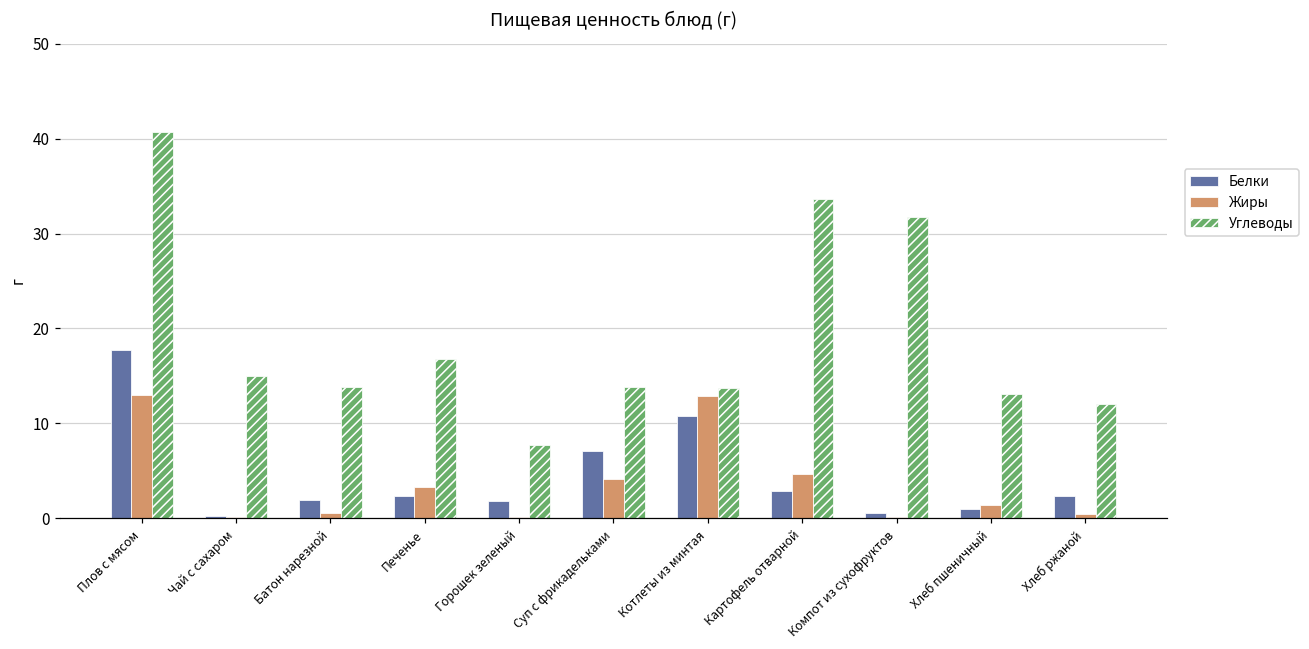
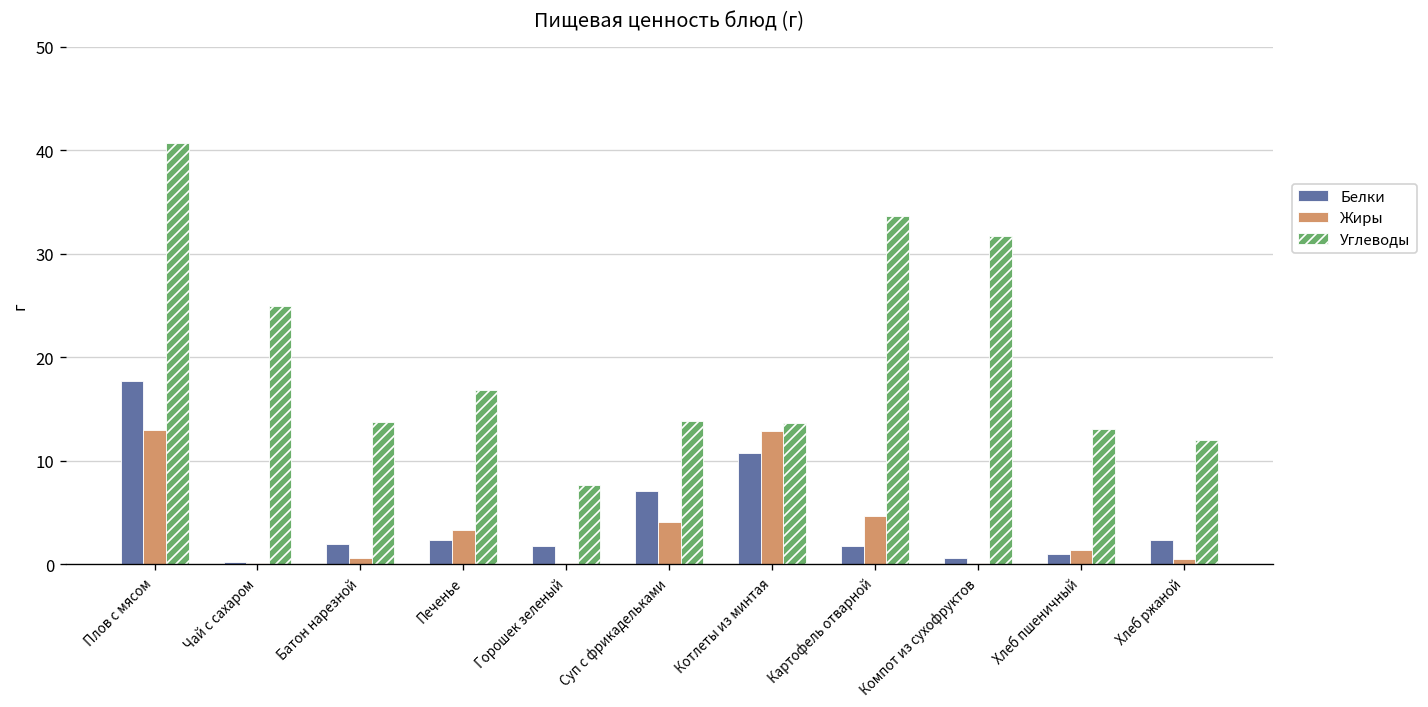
  {
    "Белки": {
      "Плов с мясом": 18,
      "Батон нарезной": 2,
      "Печенье": 2,
      "Горошек зеленый": 2,
      "Суп с фрикадельками": 7,
      "Котлеты из минтая": 11,
-     "Картофель отварной": 3,
+     "Картофель отварной": 2,
      "Компот из сухофруктов": 1,
      "Хлеб пшеничный": 1,
      "Хлеб ржаной": 2
    },
    "Жиры": {
      "Плов с мясом": 13,
      "Батон нарезной": 1,
      "Печенье": 3,
      "Суп с фрикадельками": 4,
      "Котлеты из минтая": 13,
      "Картофель отварной": 5,
      "Хлеб пшеничный": 1,
      "Хлеб ржаной": 1
    },
    "Углеводы": {
      "Плов с мясом": 41,
-     "Чай с сахаром": 15,
+     "Чай с сахаром": 25,
      "Батон нарезной": 14,
      "Печенье": 17,
      "Горошек зеленый": 8,
      "Суп с фрикадельками": 14,
      "Котлеты из минтая": 14,
      "Картофель отварной": 34,
      "Компот из сухофруктов": 32,
      "Хлеб пшеничный": 13,
      "Хлеб ржаной": 12
    }
  }
